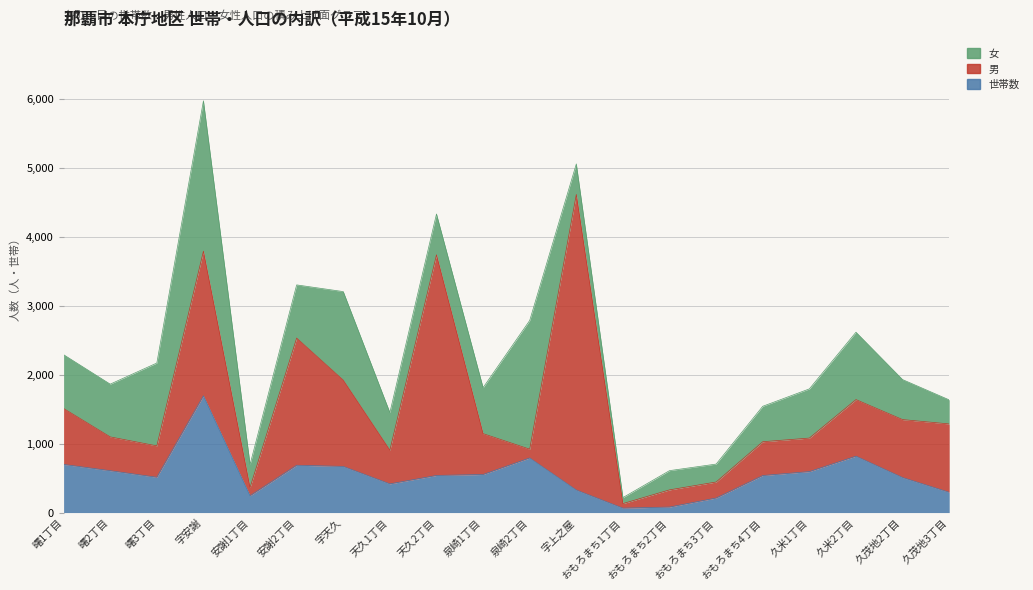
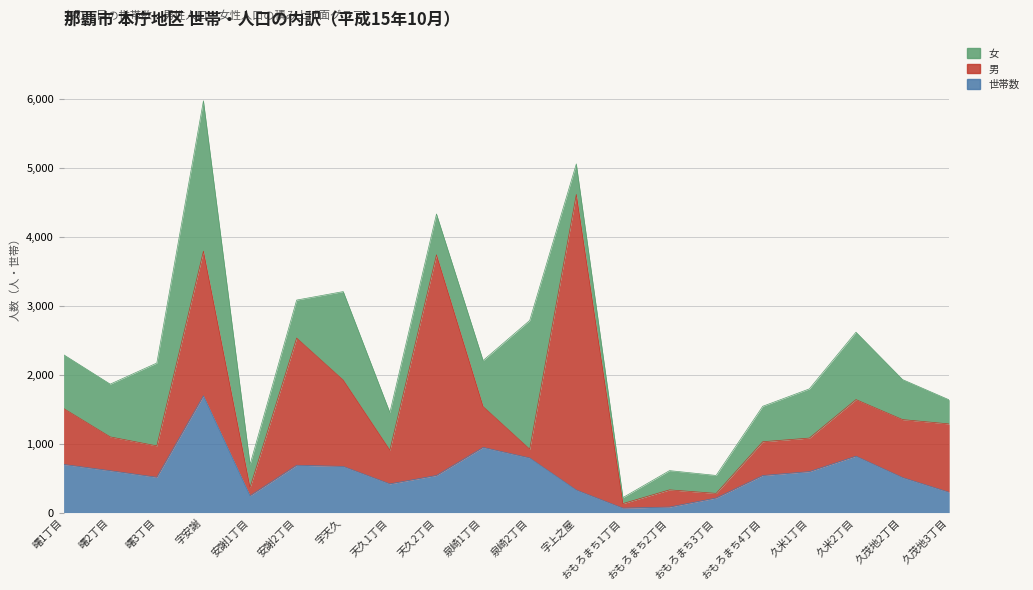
  {
    "世帯数": {
      "曙1丁目": "700",
      "曙2丁目": "600",
      "曙3丁目": "500",
      "字安謝": "1,700",
      "安謝1丁目": "200",
      "安謝2丁目": "700",
      "字天久": "700",
      "天久1丁目": "400",
      "天久2丁目": "500",
-     "泉崎1丁目": "600",
+     "泉崎1丁目": "900",
      "泉崎2丁目": "800",
      "字上之屋": "300",
      "おもろまち1丁目": "100",
      "おもろまち2丁目": "100",
      "おもろまち3丁目": "200",
      "おもろまち4丁目": "500",
      "久米1丁目": "600",
      "久米2丁目": "800",
      "久茂地2丁目": "500",
      "久茂地3丁目": "300"
    },
    "男": {
      "曙1丁目": "800",
      "曙2丁目": "500",
      "曙3丁目": "500",
      "字安謝": "2,100",
      "安謝1丁目": "100",
      "安謝2丁目": "1,800",
      "字天久": "1,300",
      "天久1丁目": "500",
      "天久2丁目": "3,200",
      "泉崎1丁目": "600",
      "泉崎2丁目": "100",
      "字上之屋": "4,300",
      "おもろまち1丁目": "100",
      "おもろまち2丁目": "200",
-     "おもろまち3丁目": "200",
+     "おもろまち3丁目": "100",
      "おもろまち4丁目": "500",
      "久米1丁目": "500",
      "久米2丁目": "800",
      "久茂地2丁目": "800",
      "久茂地3丁目": "1,000"
    },
    "女": {
      "曙1丁目": "800",
      "曙2丁目": "800",
      "曙3丁目": "1,200",
      "字安謝": "2,200",
      "安謝1丁目": "300",
-     "安謝2丁目": "800",
+     "安謝2丁目": "600",
      "字天久": "1,300",
      "天久1丁目": "500",
      "天久2丁目": "600",
      "泉崎1丁目": "700",
      "泉崎2丁目": "1,900",
      "字上之屋": "400",
      "おもろまち1丁目": "100",
      "おもろまち2丁目": "300",
      "おもろまち3丁目": "300",
      "おもろまち4丁目": "500",
      "久米1丁目": "700",
      "久米2丁目": "1,000",
      "久茂地2丁目": "600",
      "久茂地3丁目": "300"
    }
  }
